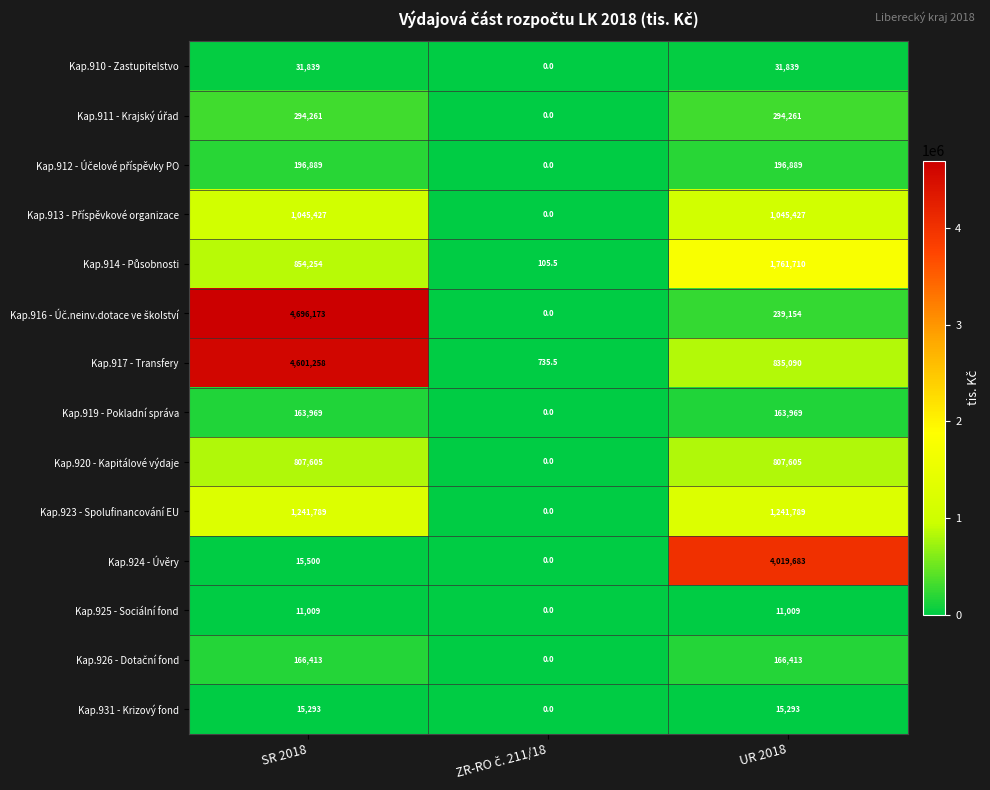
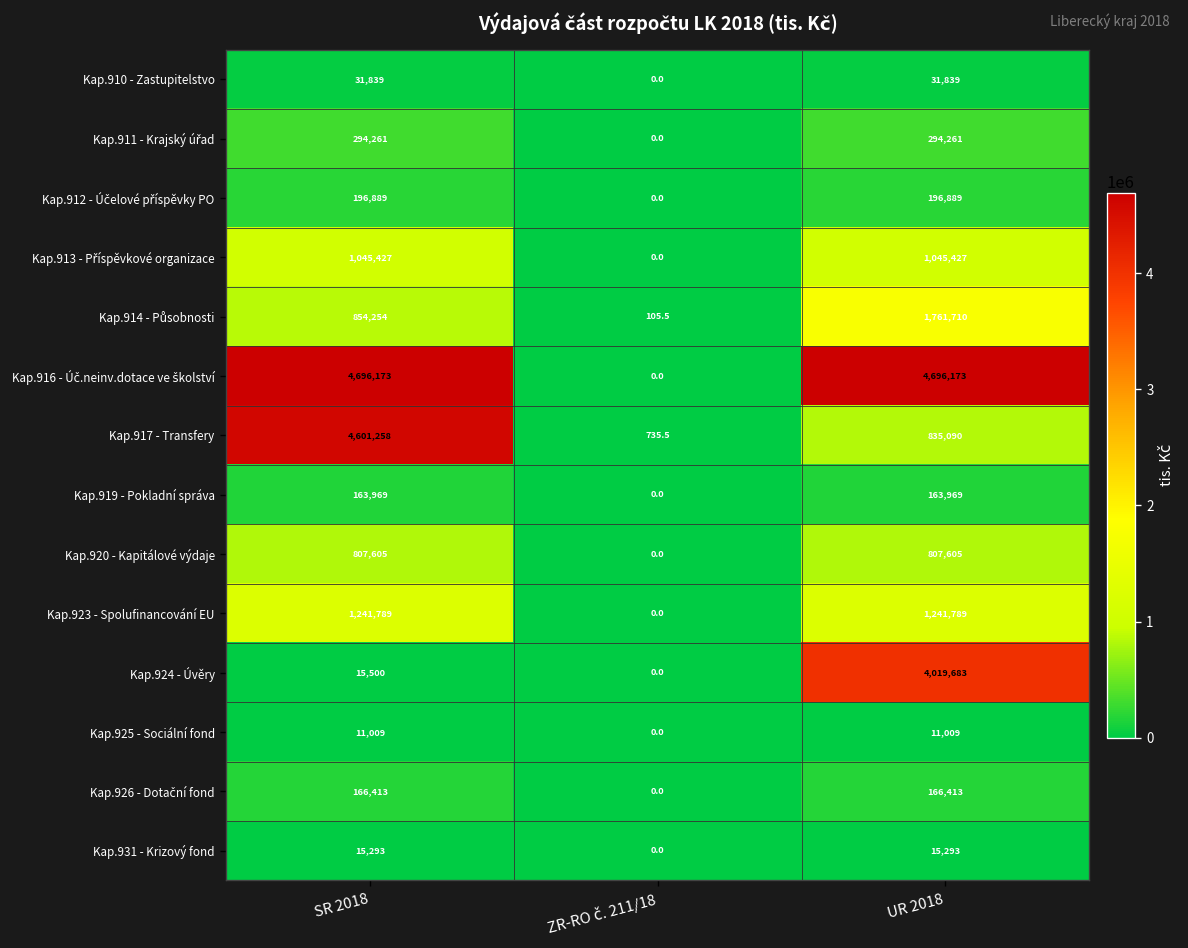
  {
    "Kap.910 - Zastupitelstvo": {
      "SR 2018": "31,839",
      "ZR-RO č. 211/18": "0.0",
      "UR 2018": "31,839"
    },
    "Kap.911 - Krajský úřad": {
      "SR 2018": "294,261",
      "ZR-RO č. 211/18": "0.0",
      "UR 2018": "294,261"
    },
    "Kap.912 - Účelové příspěvky PO": {
      "SR 2018": "196,889",
      "ZR-RO č. 211/18": "0.0",
      "UR 2018": "196,889"
    },
    "Kap.913 - Příspěvkové organizace": {
      "SR 2018": "1,045,427",
      "ZR-RO č. 211/18": "0.0",
      "UR 2018": "1,045,427"
    },
    "Kap.914 - Působnosti": {
      "SR 2018": "854,254",
      "ZR-RO č. 211/18": "105.5",
      "UR 2018": "1,761,710"
    },
    "Kap.916 - Úč.neinv.dotace ve školství": {
      "SR 2018": "4,696,173",
      "ZR-RO č. 211/18": "0.0",
-     "UR 2018": "239,154"
+     "UR 2018": "4,696,173"
    },
    "Kap.917 - Transfery": {
      "SR 2018": "4,601,258",
      "ZR-RO č. 211/18": "735.5",
      "UR 2018": "835,090"
    },
    "Kap.919 - Pokladní správa": {
      "SR 2018": "163,969",
      "ZR-RO č. 211/18": "0.0",
      "UR 2018": "163,969"
    },
    "Kap.920 - Kapitálové výdaje": {
      "SR 2018": "807,605",
      "ZR-RO č. 211/18": "0.0",
      "UR 2018": "807,605"
    },
    "Kap.923 - Spolufinancování EU": {
      "SR 2018": "1,241,789",
      "ZR-RO č. 211/18": "0.0",
      "UR 2018": "1,241,789"
    },
    "Kap.924 - Úvěry": {
      "SR 2018": "15,500",
      "ZR-RO č. 211/18": "0.0",
      "UR 2018": "4,019,683"
    },
    "Kap.925 - Sociální fond": {
      "SR 2018": "11,009",
      "ZR-RO č. 211/18": "0.0",
      "UR 2018": "11,009"
    },
    "Kap.926 - Dotační fond": {
      "SR 2018": "166,413",
      "ZR-RO č. 211/18": "0.0",
      "UR 2018": "166,413"
    },
    "Kap.931 - Krizový fond": {
      "SR 2018": "15,293",
      "ZR-RO č. 211/18": "0.0",
      "UR 2018": "15,293"
    }
  }
